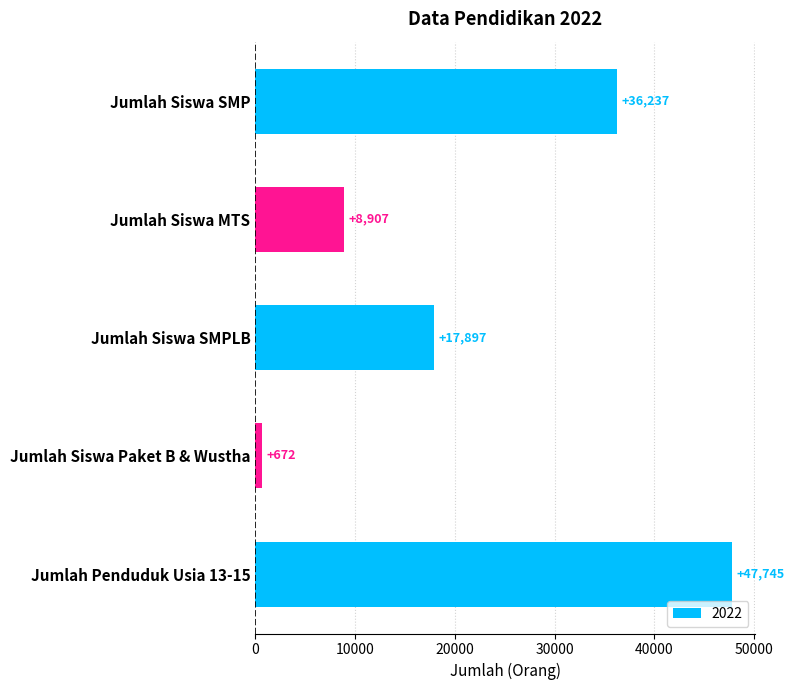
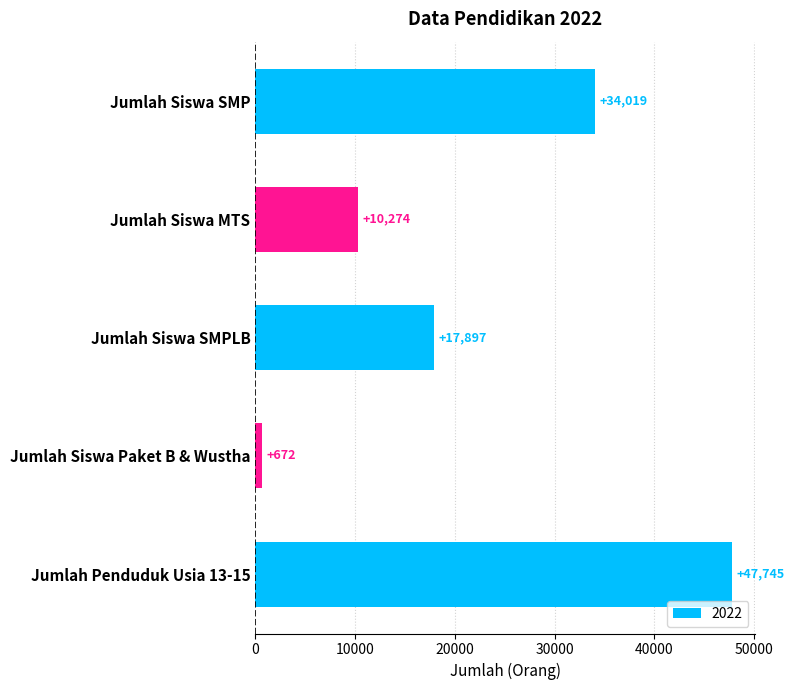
  {
-   "Jumlah Siswa SMP": "+36,237",
-   "Jumlah Siswa MTS": "+8,907",
+   "Jumlah Siswa SMP": "+34,019",
+   "Jumlah Siswa MTS": "+10,274",
    "Jumlah Siswa SMPLB": "+17,897",
    "Jumlah Siswa Paket B & Wustha": "+672",
    "Jumlah Penduduk Usia 13-15": "+47,745"
  }
